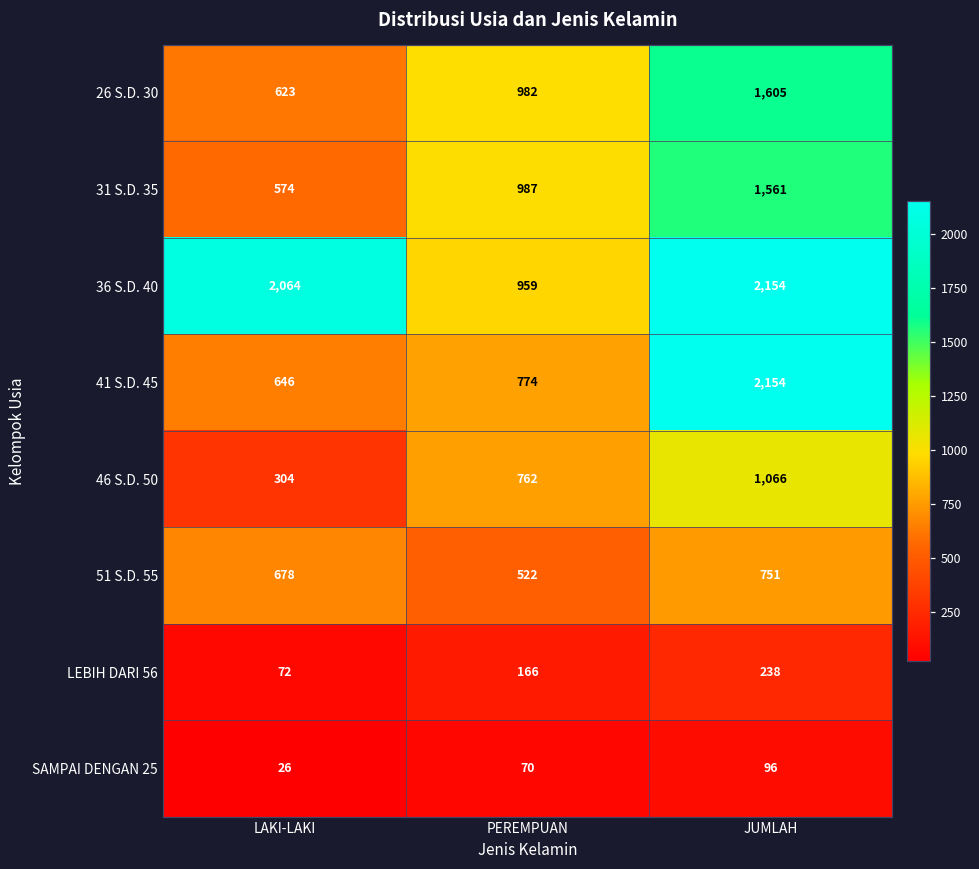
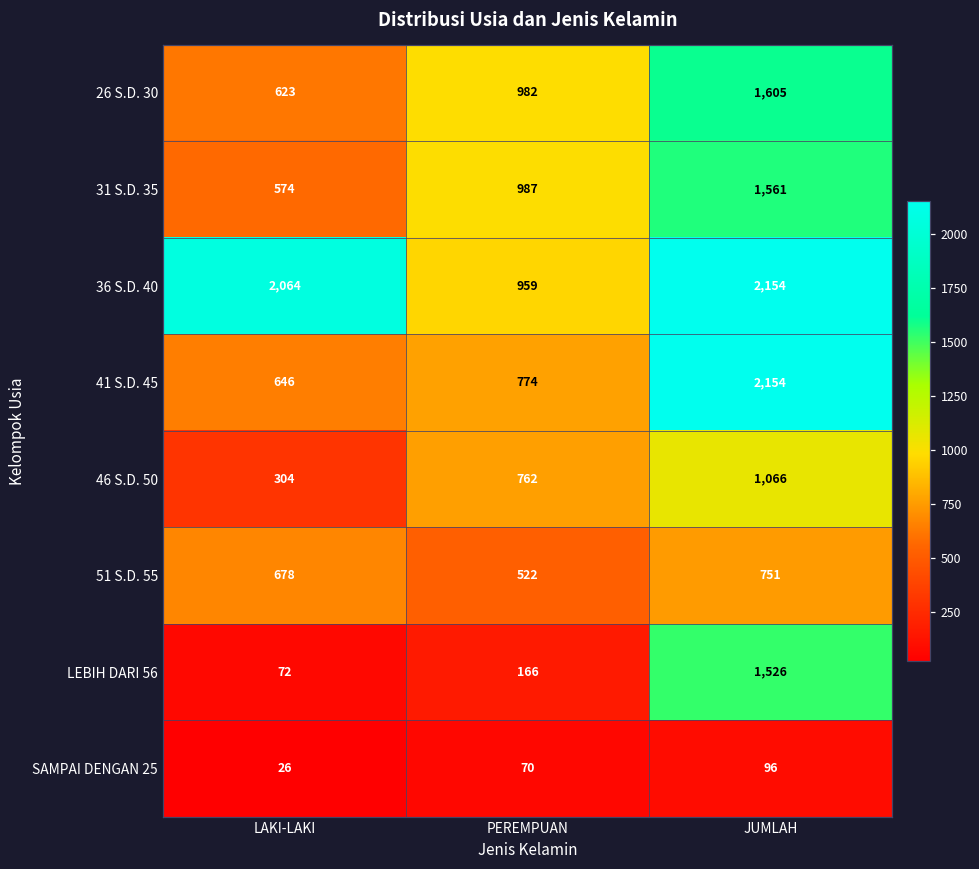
  {
    "26 S.D. 30": {
      "LAKI-LAKI": "623",
      "PEREMPUAN": "982",
      "JUMLAH": "1,605"
    },
    "31 S.D. 35": {
      "LAKI-LAKI": "574",
      "PEREMPUAN": "987",
      "JUMLAH": "1,561"
    },
    "36 S.D. 40": {
      "LAKI-LAKI": "2,064",
      "PEREMPUAN": "959",
      "JUMLAH": "2,154"
    },
    "41 S.D. 45": {
      "LAKI-LAKI": "646",
      "PEREMPUAN": "774",
      "JUMLAH": "2,154"
    },
    "46 S.D. 50": {
      "LAKI-LAKI": "304",
      "PEREMPUAN": "762",
      "JUMLAH": "1,066"
    },
    "51 S.D. 55": {
      "LAKI-LAKI": "678",
      "PEREMPUAN": "522",
      "JUMLAH": "751"
    },
    "LEBIH DARI 56": {
      "LAKI-LAKI": "72",
      "PEREMPUAN": "166",
-     "JUMLAH": "238"
+     "JUMLAH": "1,526"
    },
    "SAMPAI DENGAN 25": {
      "LAKI-LAKI": "26",
      "PEREMPUAN": "70",
      "JUMLAH": "96"
    }
  }
